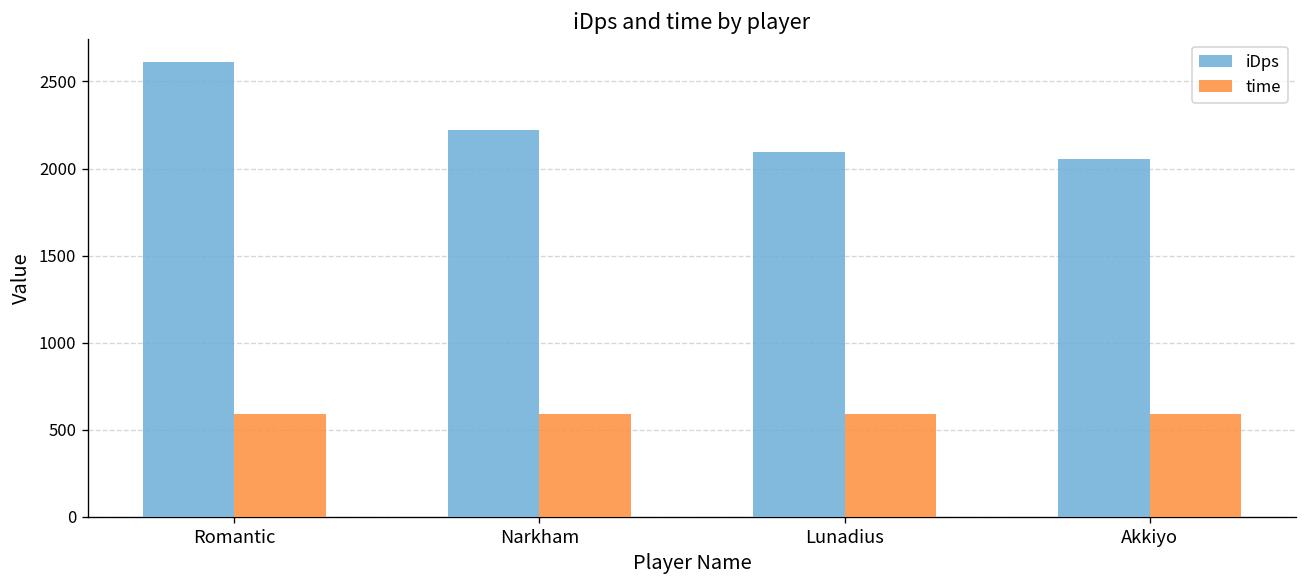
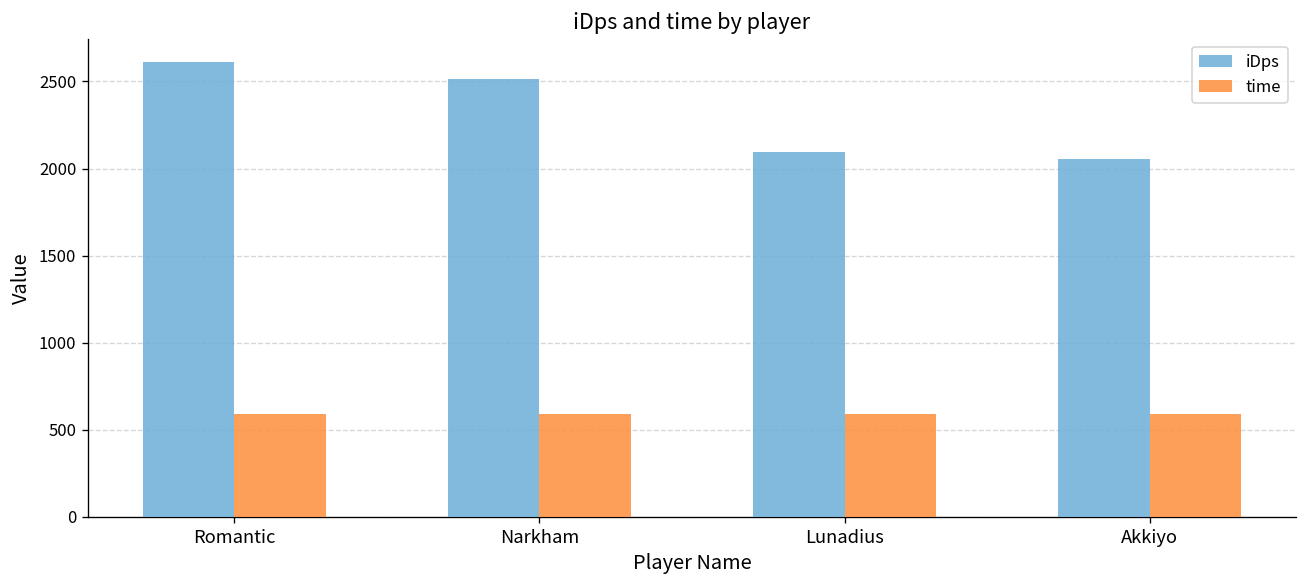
  {
    "iDps": {
      "Romantic": 2610,
-     "Narkham": 2220,
+     "Narkham": 2510,
      "Lunadius": 2100,
      "Akkiyo": 2060
    },
    "time": {
      "Romantic": 590,
      "Narkham": 590,
      "Lunadius": 590,
      "Akkiyo": 590
    }
  }
